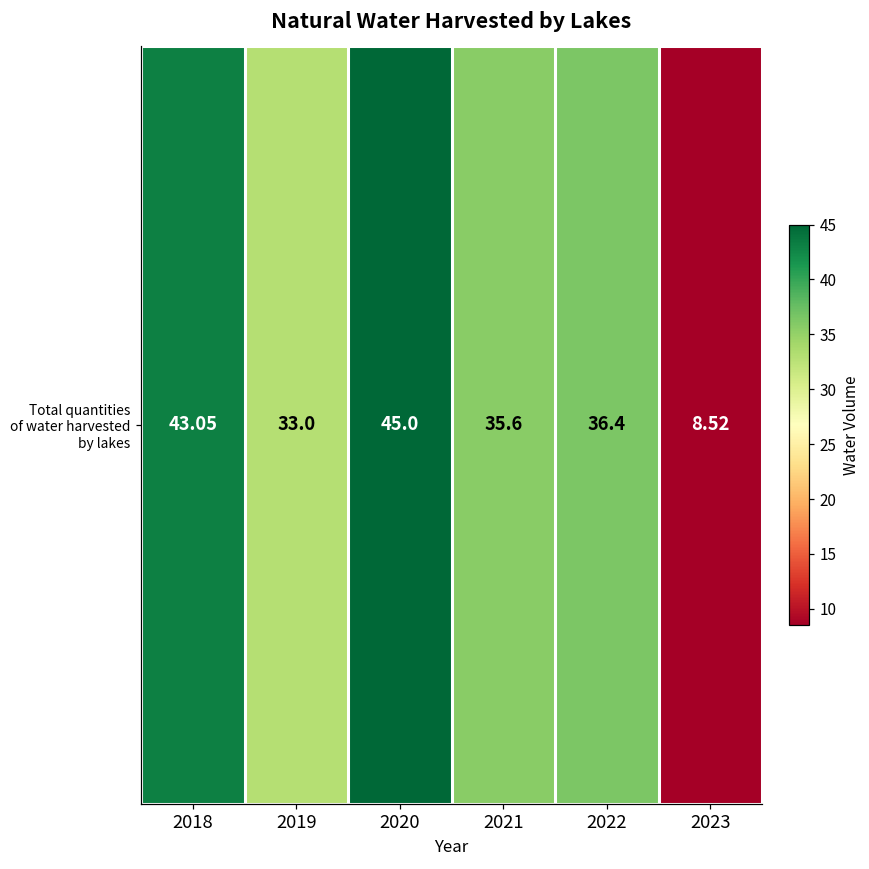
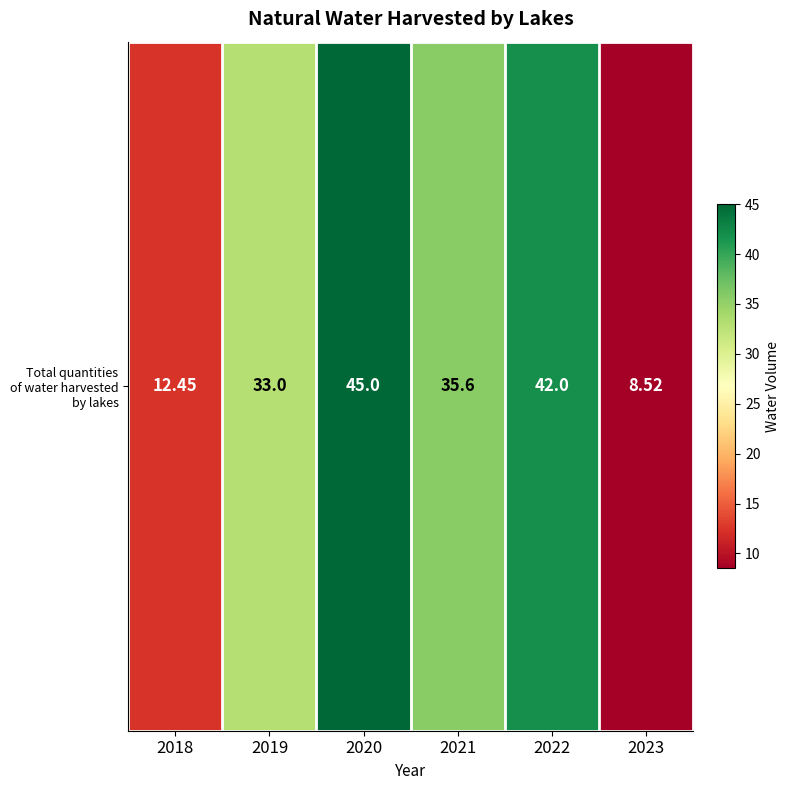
  {
    "Total quantities of water harvested by lakes": {
-     "2018": 43.05,
+     "2018": 12.45,
      "2019": 33.0,
      "2020": 45.0,
      "2021": 35.6,
-     "2022": 36.4,
+     "2022": 42.0,
      "2023": 8.52
    }
  }
